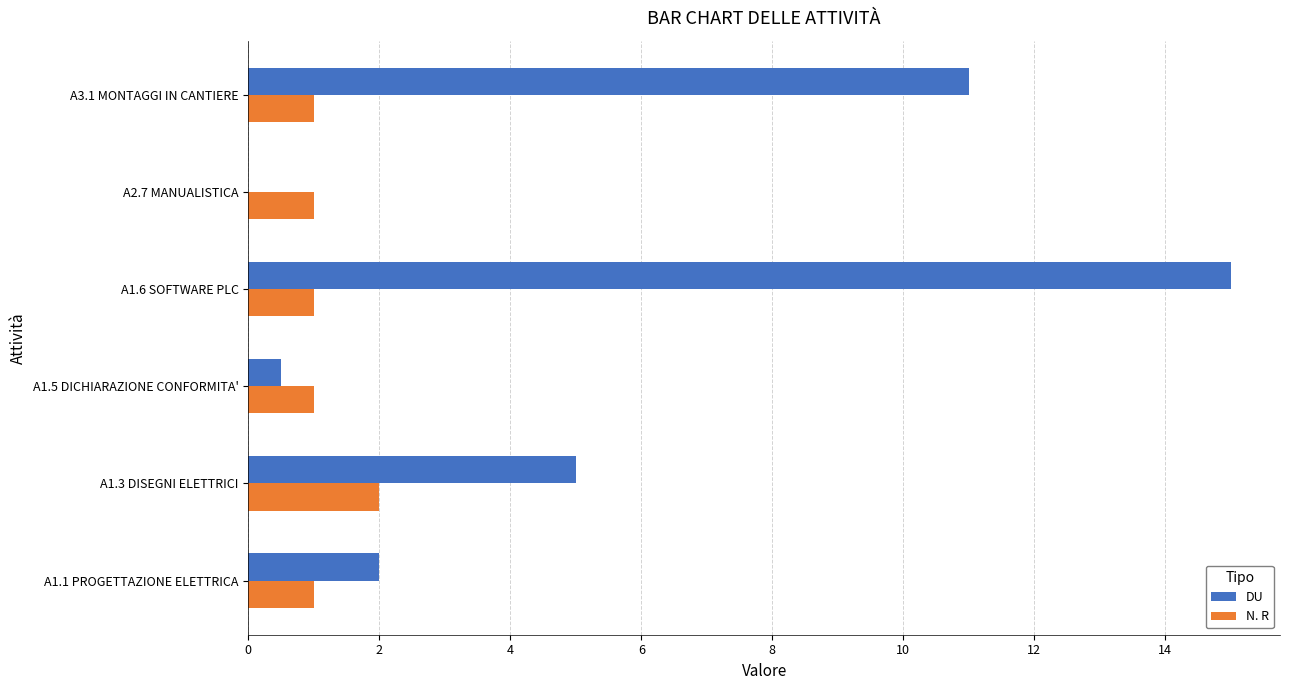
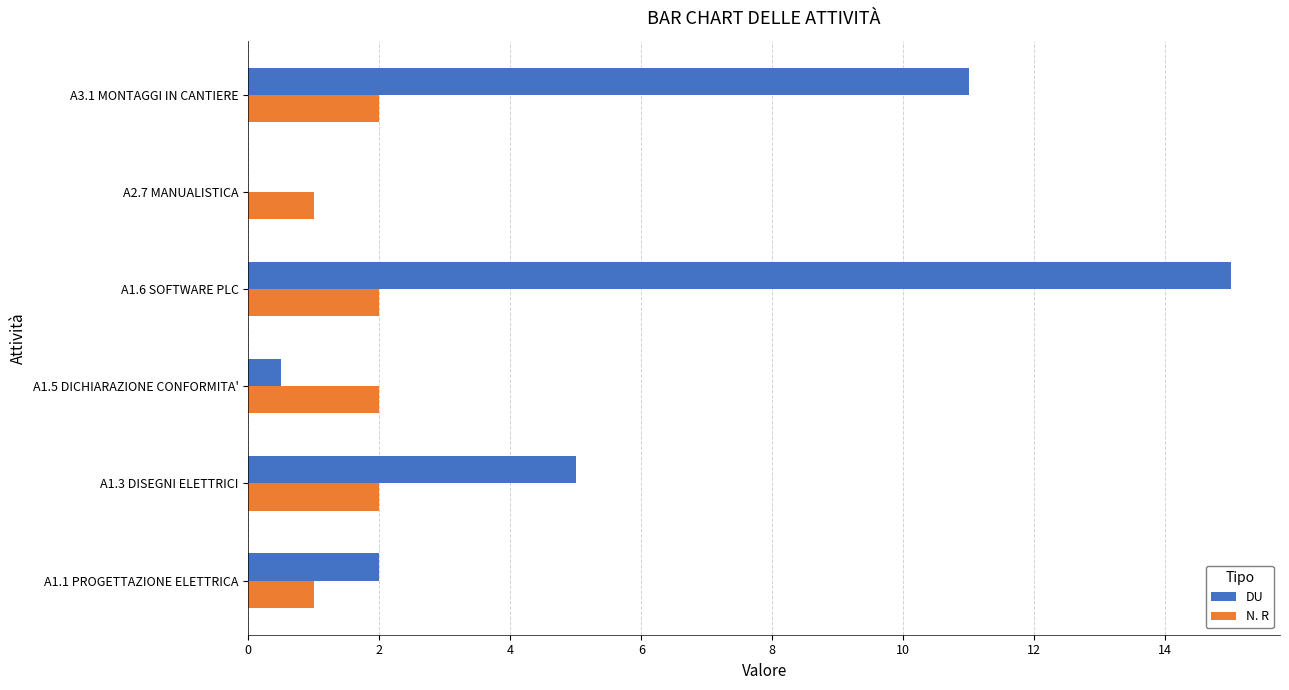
  {
    "DU": {
      "A3.1 MONTAGGI IN CANTIERE": 11,
      "A2.7 MANUALISTICA": 0,
      "A1.6 SOFTWARE PLC": 15,
      "A1.5 DICHIARAZIONE CONFORMITA'": 0.5,
      "A1.3 DISEGNI ELETTRICI": 5,
      "A1.1 PROGETTAZIONE ELETTRICA": 2
    },
    "N. R": {
-     "A3.1 MONTAGGI IN CANTIERE": 1,
+     "A3.1 MONTAGGI IN CANTIERE": 2,
      "A2.7 MANUALISTICA": 1,
-     "A1.6 SOFTWARE PLC": 1,
-     "A1.5 DICHIARAZIONE CONFORMITA'": 1,
+     "A1.6 SOFTWARE PLC": 2,
+     "A1.5 DICHIARAZIONE CONFORMITA'": 2,
      "A1.3 DISEGNI ELETTRICI": 2,
      "A1.1 PROGETTAZIONE ELETTRICA": 1
    }
  }
